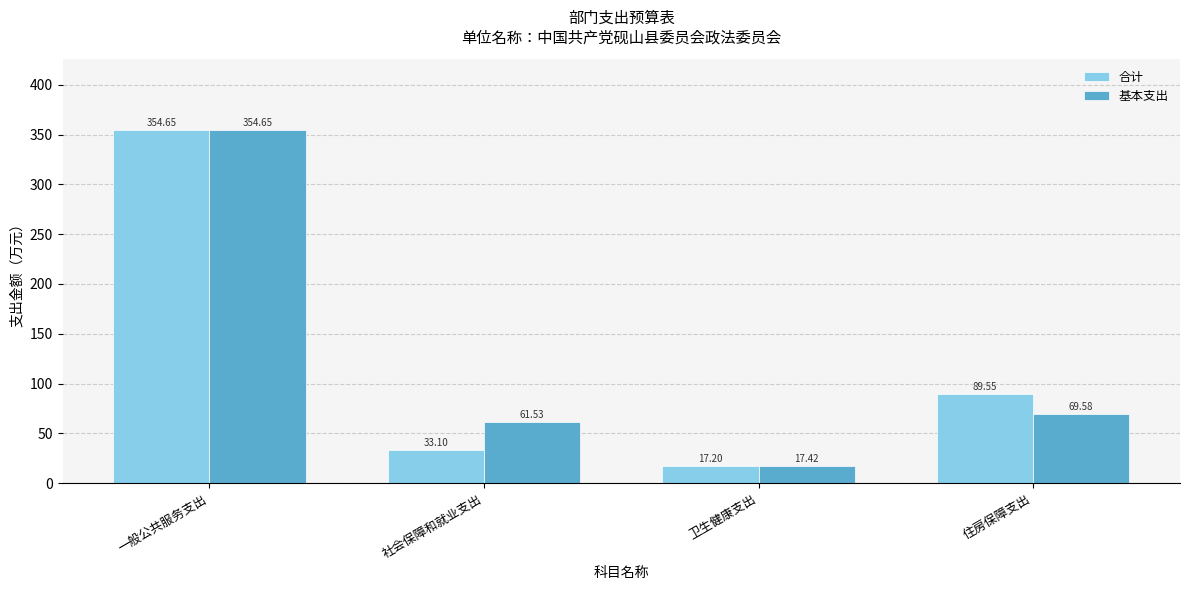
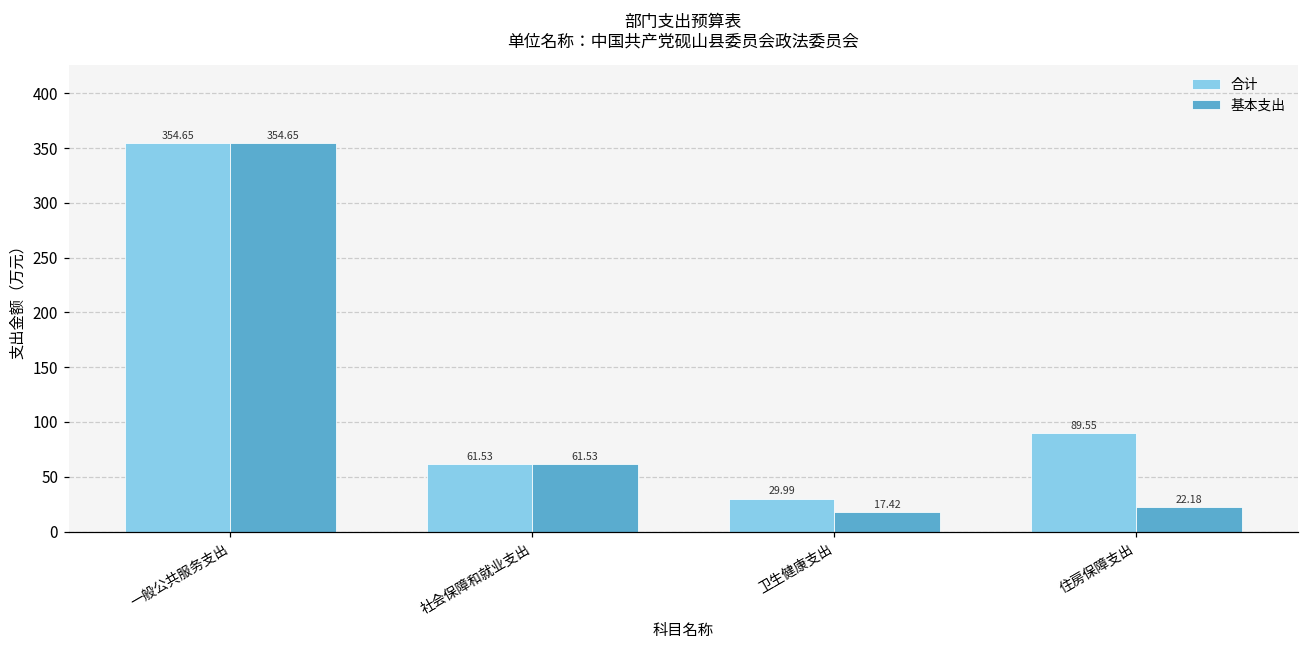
  {
    "合计": {
      "一般公共服务支出": 354.65,
-     "社会保障和就业支出": 33.10,
-     "卫生健康支出": 17.20,
+     "社会保障和就业支出": 61.53,
+     "卫生健康支出": 29.99,
      "住房保障支出": 89.55
    },
    "基本支出": {
      "一般公共服务支出": 354.65,
      "社会保障和就业支出": 61.53,
      "卫生健康支出": 17.42,
-     "住房保障支出": 69.58
+     "住房保障支出": 22.18
    }
  }
